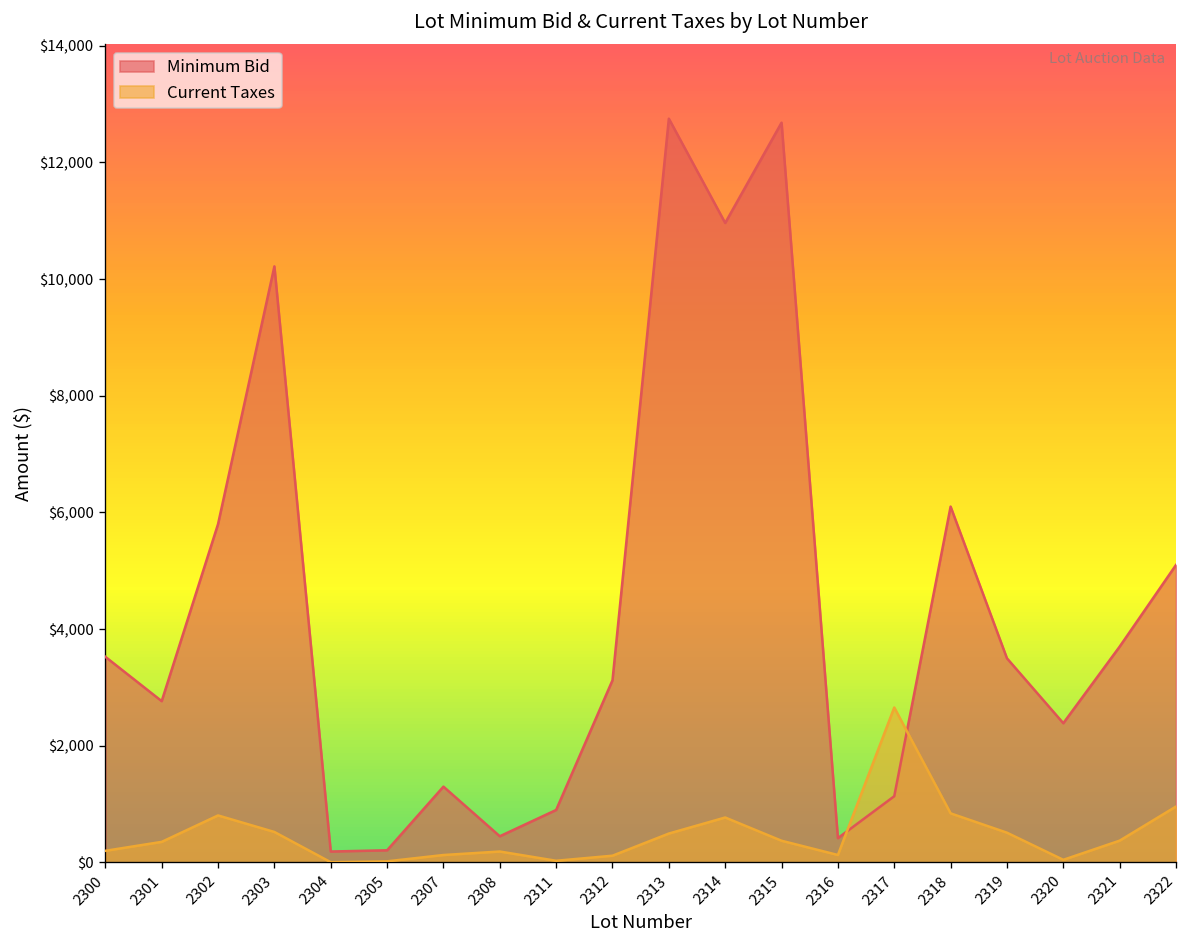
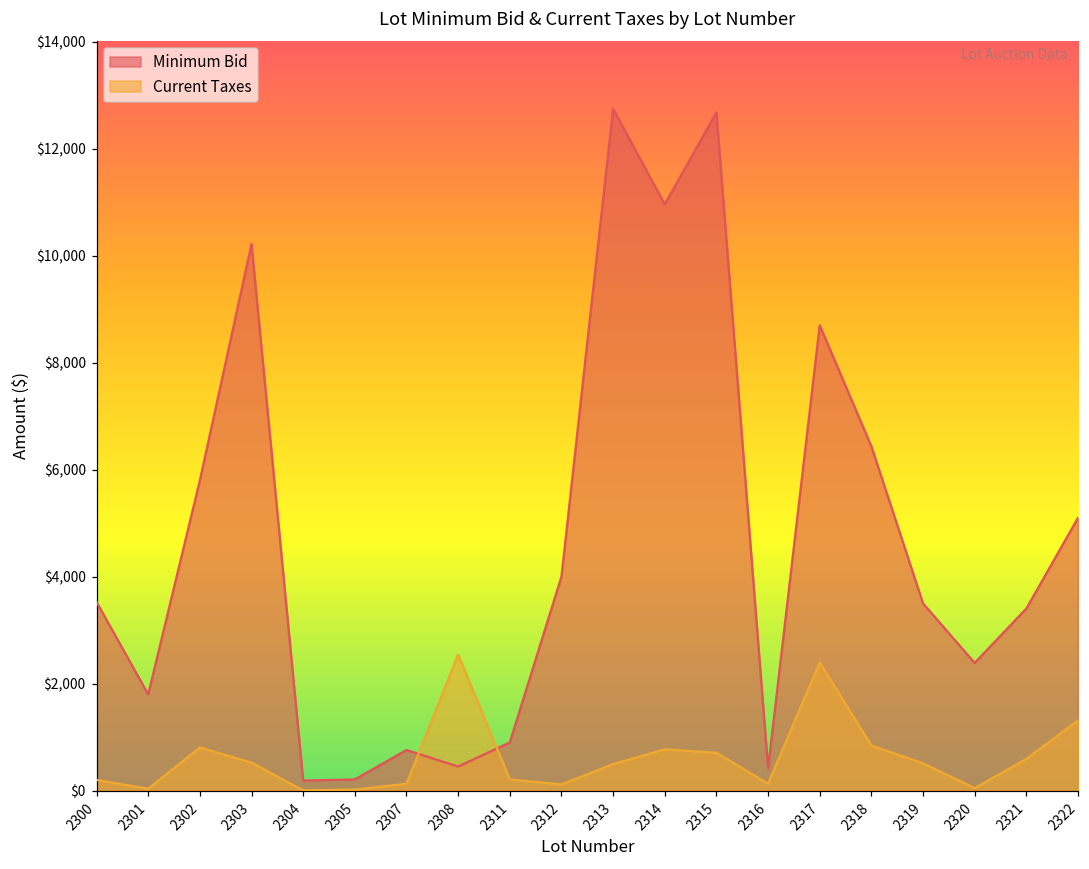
  {
    "Minimum Bid": {
      "2300": "$3,500",
-     "2301": "$2,800",
+     "2301": "$1,800",
      "2302": "$5,800",
      "2303": "$10,200",
      "2304": "$200",
      "2305": "$200",
-     "2307": "$1,300",
+     "2307": "$800",
      "2308": "$400",
      "2311": "$900",
-     "2312": "$3,100",
+     "2312": "$4,000",
      "2313": "$12,800",
      "2314": "$11,000",
      "2315": "$12,700",
      "2316": "$400",
-     "2317": "$1,100",
-     "2318": "$6,100",
+     "2317": "$8,700",
+     "2318": "$6,400",
      "2319": "$3,500",
      "2320": "$2,400",
-     "2321": "$3,700",
+     "2321": "$3,400",
      "2322": "$5,100"
    },
    "Current Taxes": {
      "2300": "$200",
-     "2301": "$400",
+     "2301": "$0",
      "2302": "$800",
      "2303": "$500",
      "2304": "$0",
      "2305": "$0",
      "2307": "$100",
-     "2308": "$200",
-     "2311": "$0",
+     "2308": "$2,500",
+     "2311": "$200",
      "2312": "$100",
      "2313": "$500",
      "2314": "$800",
-     "2315": "$400",
+     "2315": "$700",
      "2316": "$100",
-     "2317": "$2,700",
+     "2317": "$2,400",
      "2318": "$800",
      "2319": "$500",
      "2320": "$0",
-     "2321": "$400",
-     "2322": "$1,000"
+     "2321": "$600",
+     "2322": "$1,300"
    }
  }
